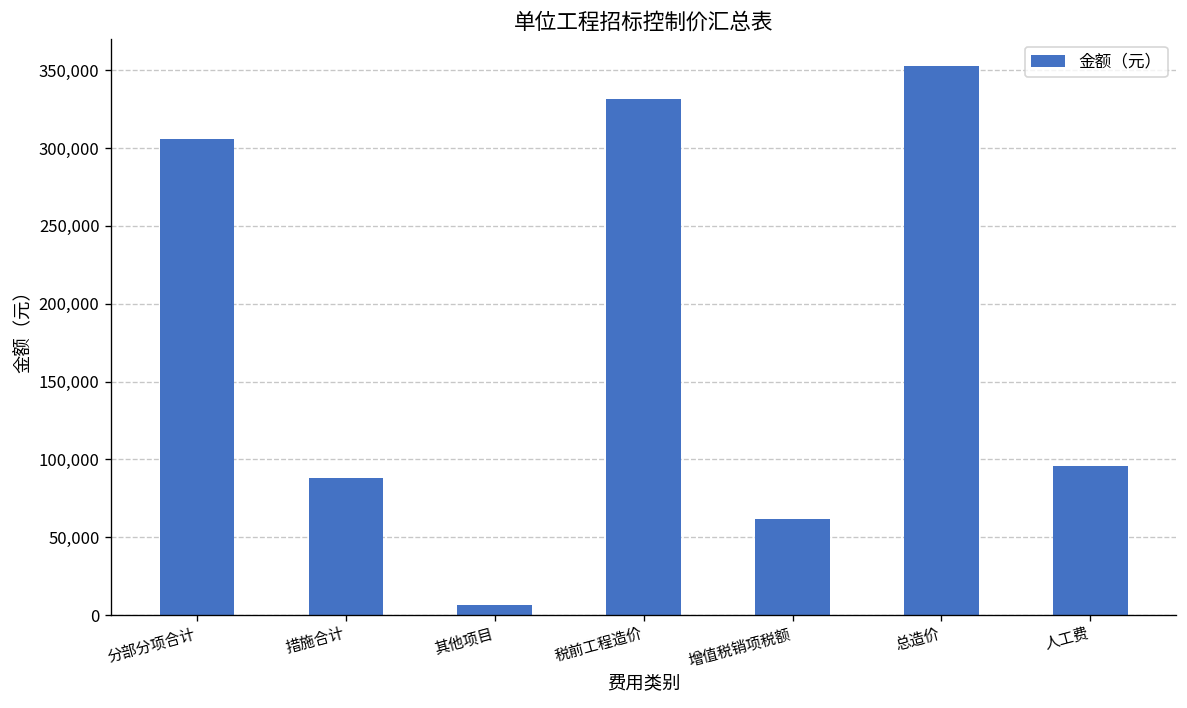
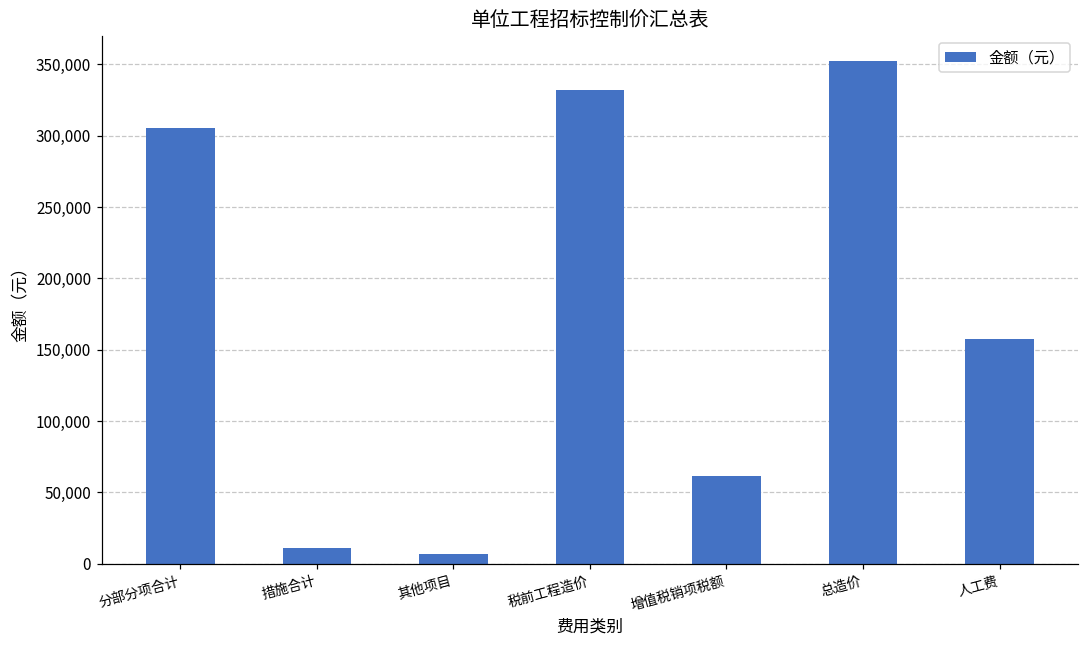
  {
    "分部分项合计": "306,000",
-   "措施合计": "88,000",
+   "措施合计": "11,000",
    "其他项目": "7,000",
    "税前工程造价": "332,000",
    "增值税销项税额": "62,000",
    "总造价": "353,000",
-   "人工费": "96,000"
+   "人工费": "157,000"
  }
